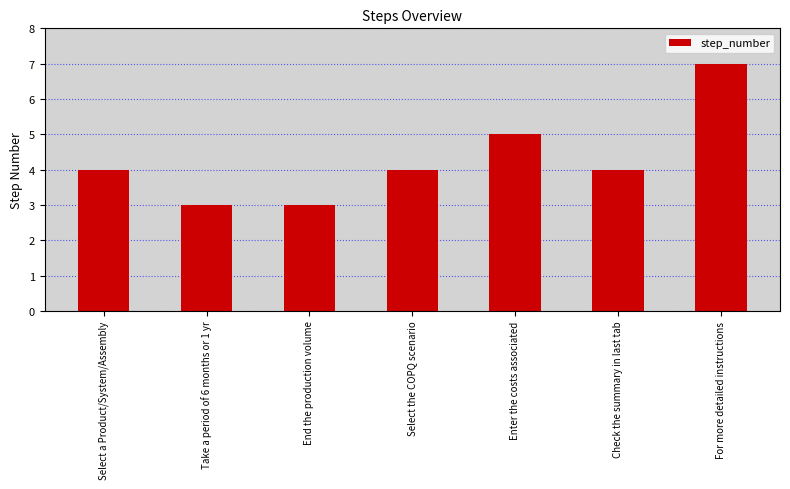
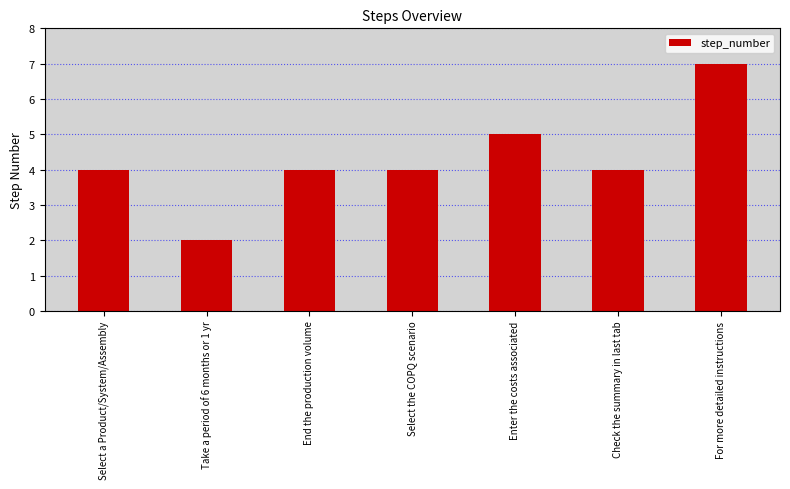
  {
    "Select a Product/System/Assembly": 4,
-   "Take a period of 6 months or 1 yr": 3,
-   "End the production volume": 3,
+   "Take a period of 6 months or 1 yr": 2,
+   "End the production volume": 4,
    "Select the COPQ scenario": 4,
    "Enter the costs associated": 5,
    "Check the summary in last tab": 4,
    "For more detailed instructions": 7
  }
